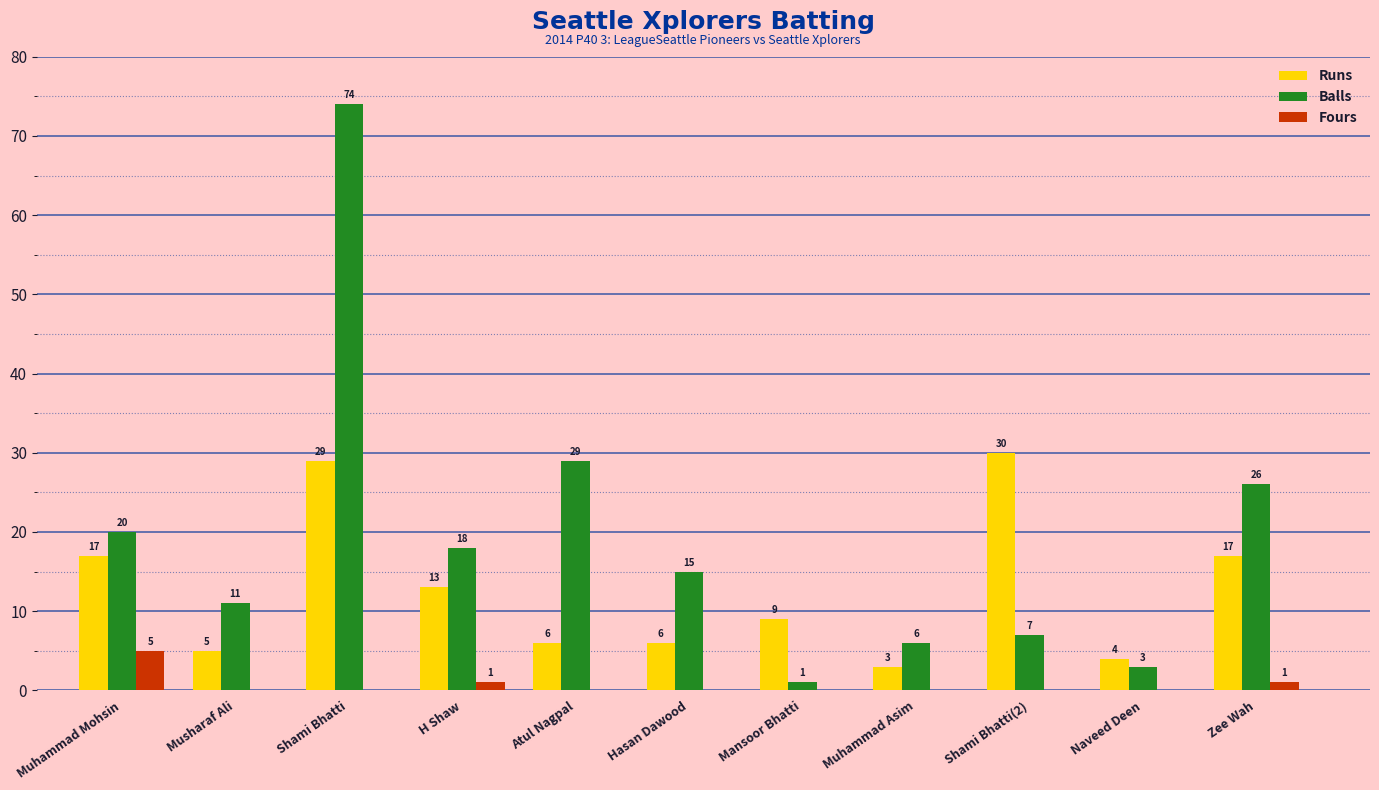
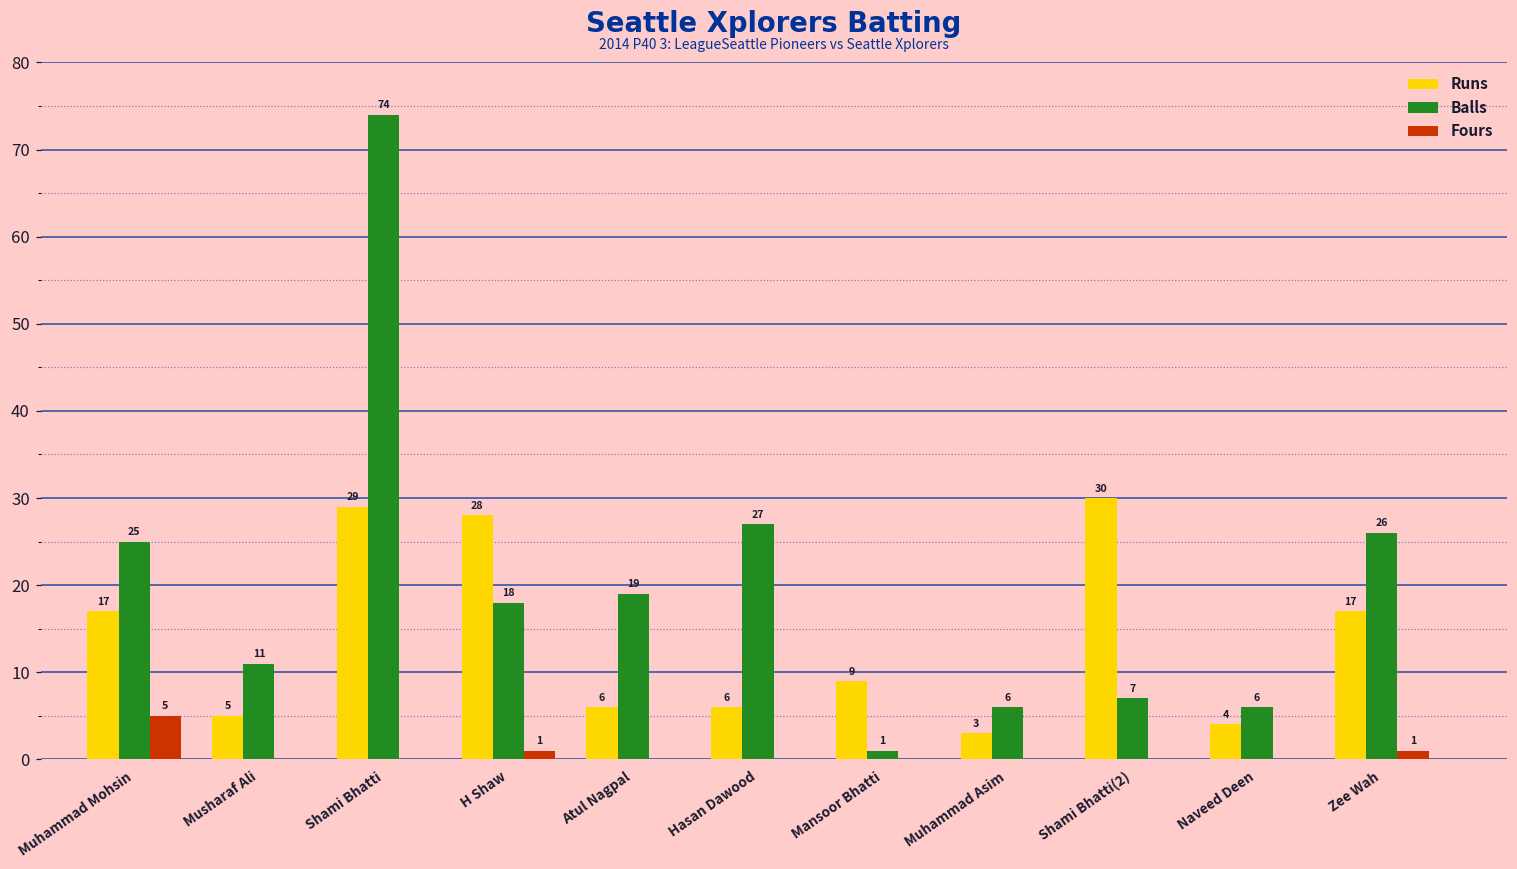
  {
    "Runs": {
      "Muhammad Mohsin": 17,
      "Musharaf Ali": 5,
      "Shami Bhatti": 29,
-     "H Shaw": 13,
+     "H Shaw": 28,
      "Atul Nagpal": 6,
      "Hasan Dawood": 6,
      "Mansoor Bhatti": 9,
      "Muhammad Asim": 3,
      "Shami Bhatti(2)": 30,
      "Naveed Deen": 4,
      "Zee Wah": 17
    },
    "Balls": {
-     "Muhammad Mohsin": 20,
+     "Muhammad Mohsin": 25,
      "Musharaf Ali": 11,
      "Shami Bhatti": 74,
      "H Shaw": 18,
-     "Atul Nagpal": 29,
-     "Hasan Dawood": 15,
+     "Atul Nagpal": 19,
+     "Hasan Dawood": 27,
      "Mansoor Bhatti": 1,
      "Muhammad Asim": 6,
      "Shami Bhatti(2)": 7,
-     "Naveed Deen": 3,
+     "Naveed Deen": 6,
      "Zee Wah": 26
    },
    "Fours": {
      "Muhammad Mohsin": 5,
      "H Shaw": 1,
      "Zee Wah": 1
    }
  }
